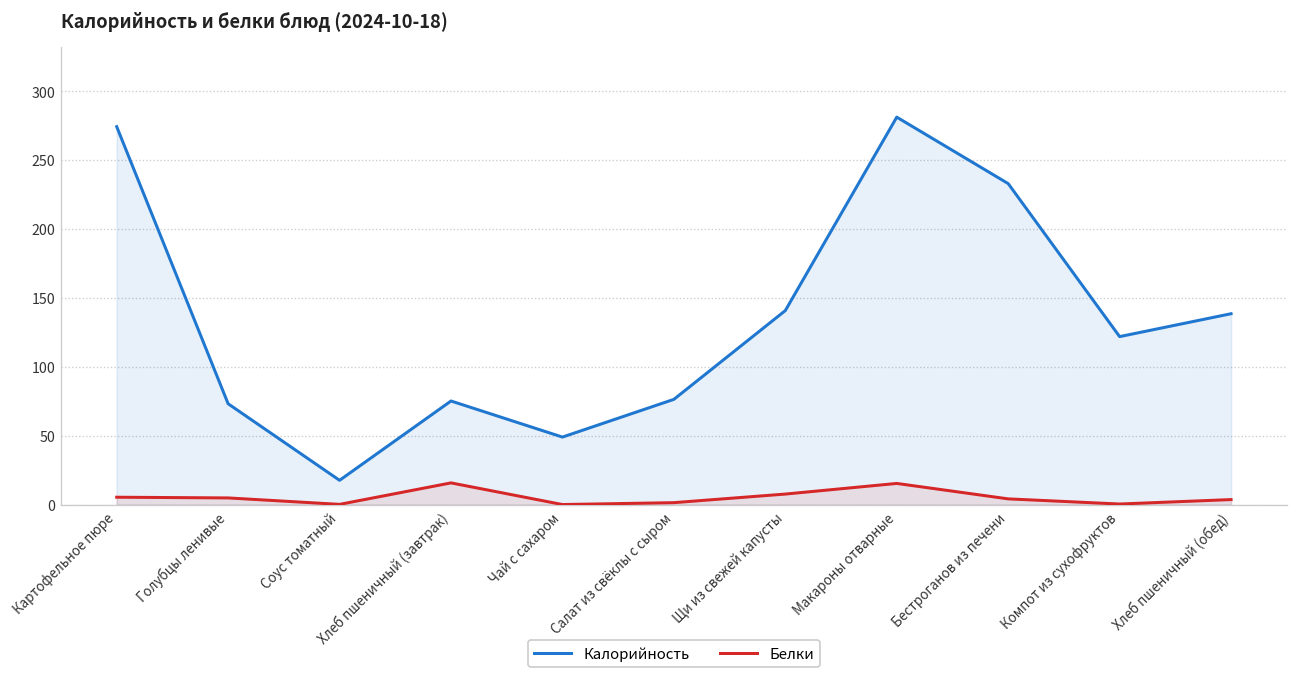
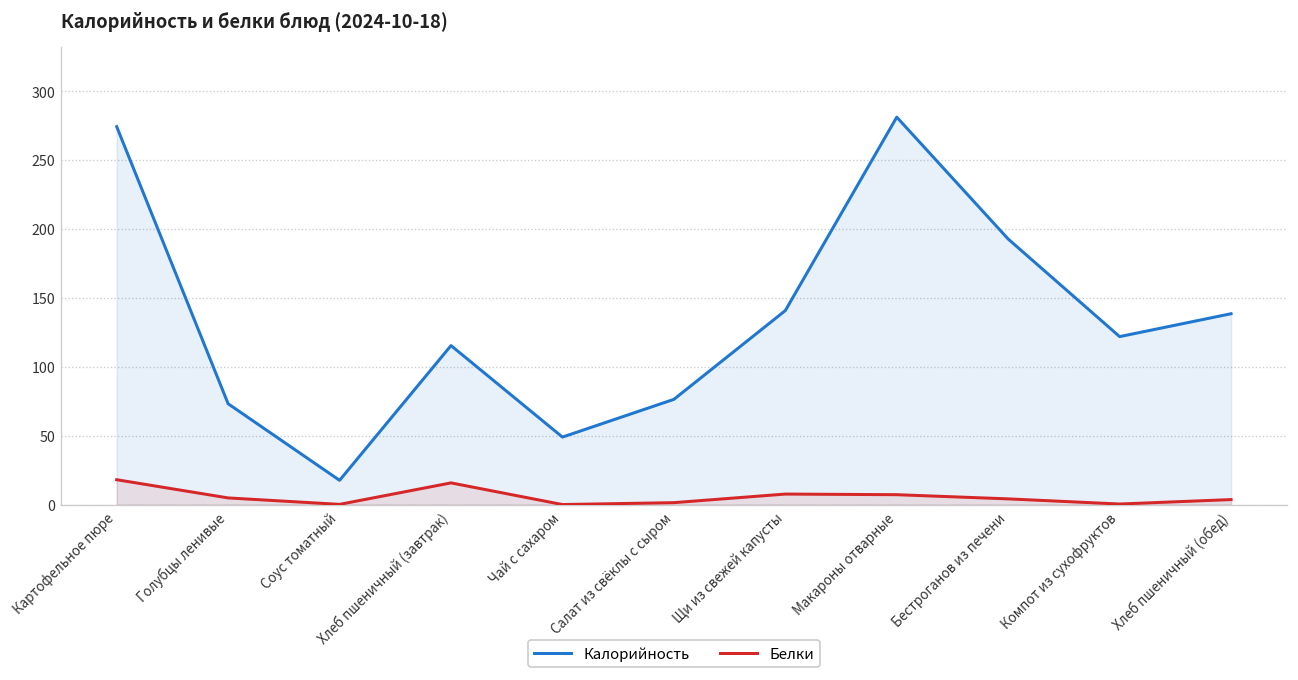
  {
    "Калорийность": {
      "Картофельное пюре": 274,
      "Голубцы ленивые": 73,
      "Соус томатный": 18,
-     "Хлеб пшеничный (завтрак)": 75,
+     "Хлеб пшеничный (завтрак)": 116,
      "Чай с сахаром": 49,
      "Салат из свёклы с сыром": 76,
      "Щи из свежей капусты": 141,
      "Макароны отварные": 281,
-     "Бестроганов из печени": 233,
+     "Бестроганов из печени": 193,
      "Компот из сухофруктов": 122,
      "Хлеб пшеничный (обед)": 139
    },
    "Белки": {
-     "Картофельное пюре": 6,
+     "Картофельное пюре": 18,
      "Голубцы ленивые": 5,
      "Соус томатный": 0,
      "Хлеб пшеничный (завтрак)": 16,
      "Чай с сахаром": 0,
      "Салат из свёклы с сыром": 2,
      "Щи из свежей капусты": 8,
-     "Макароны отварные": 16,
+     "Макароны отварные": 7,
      "Бестроганов из печени": 4,
      "Компот из сухофруктов": 1,
      "Хлеб пшеничный (обед)": 4
    }
  }
